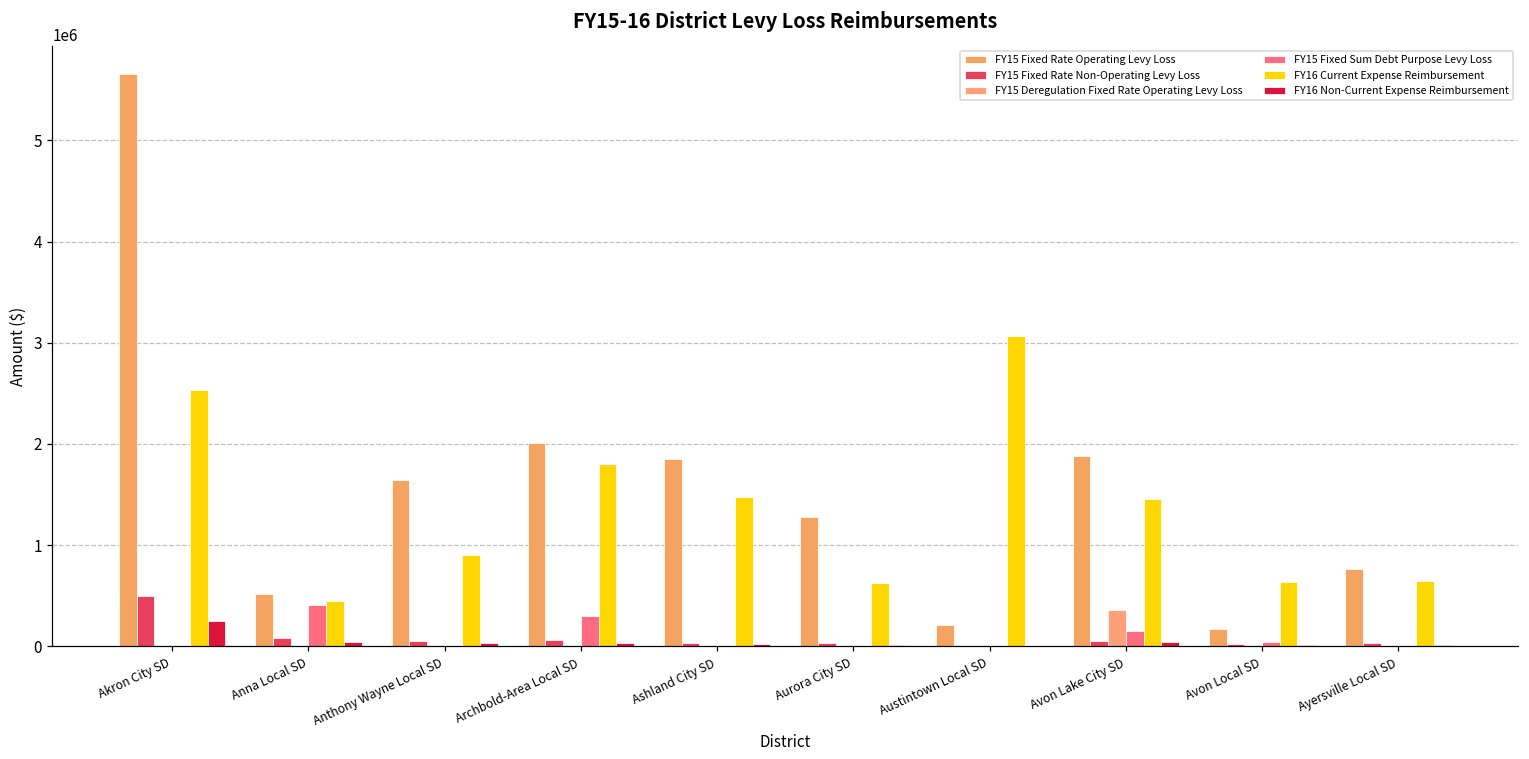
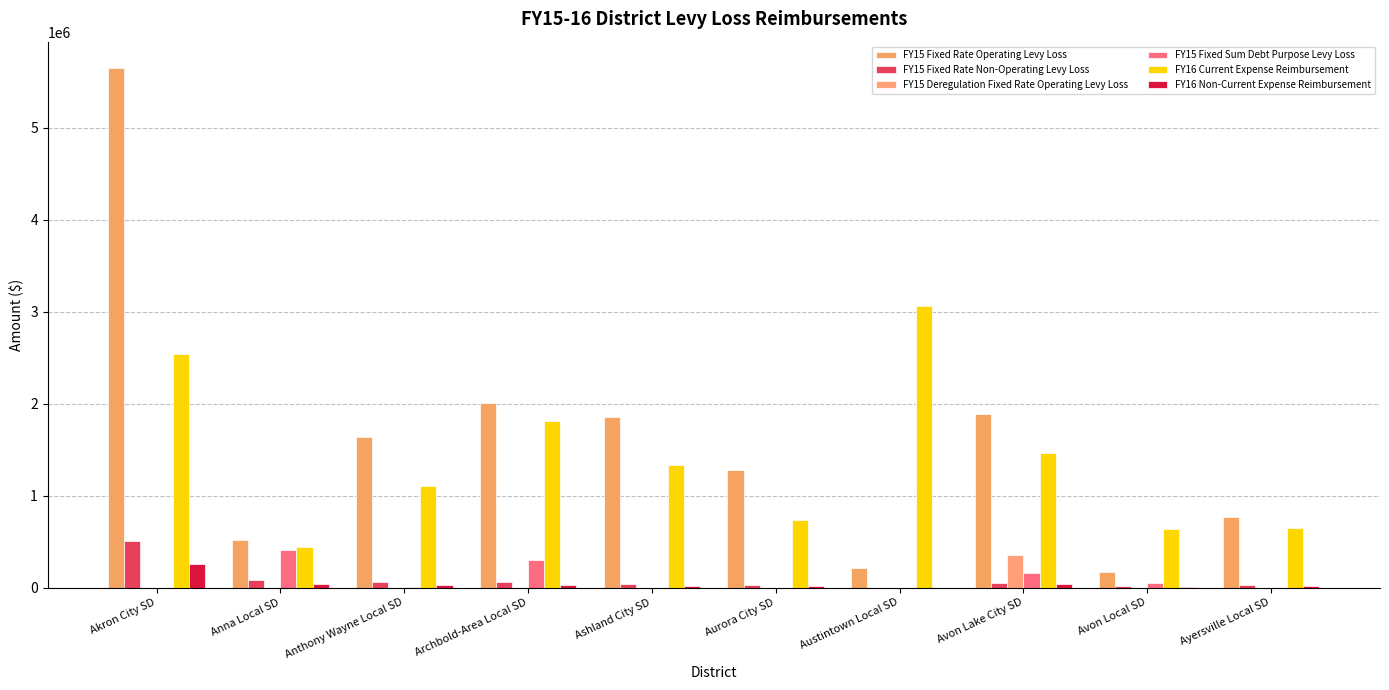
  {
    "FY16 Current Expense Reimbursement": {
      "Akron City SD": 2500000,
      "Anna Local SD": 400000,
-     "Anthony Wayne Local SD": 900000,
+     "Anthony Wayne Local SD": 1100000,
      "Archbold-Area Local SD": 1800000,
-     "Ashland City SD": 1500000,
-     "Aurora City SD": 600000,
+     "Ashland City SD": 1300000,
+     "Aurora City SD": 700000,
      "Austintown Local SD": 3100000,
      "Avon Lake City SD": 1500000,
      "Avon Local SD": 600000,
      "Ayersville Local SD": 600000
    }
  }
